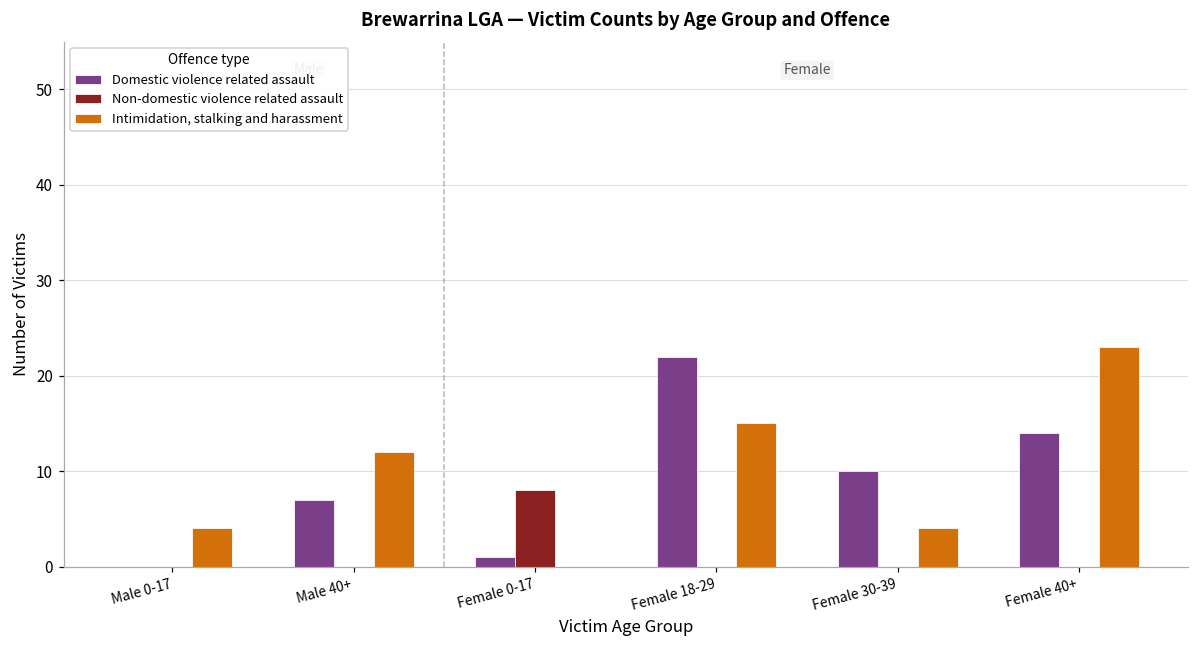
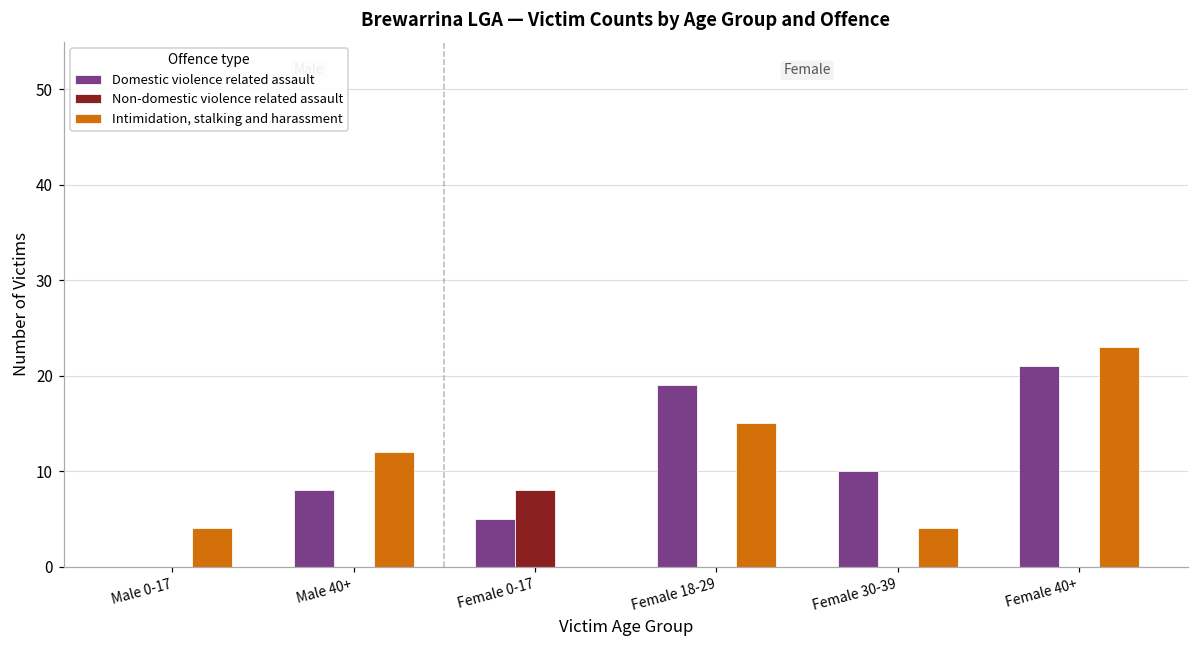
  {
    "Domestic violence related assault": {
      "Male 0-17": 0,
-     "Male 40+": 7,
-     "Female 0-17": 1,
-     "Female 18-29": 22,
+     "Male 40+": 8,
+     "Female 0-17": 5,
+     "Female 18-29": 19,
      "Female 30-39": 10,
-     "Female 40+": 14
+     "Female 40+": 21
    },
    "Non-domestic violence related assault": {
      "Male 0-17": 0,
      "Male 40+": 0,
      "Female 0-17": 8,
      "Female 18-29": 0,
      "Female 30-39": 0,
      "Female 40+": 0
    },
    "Intimidation, stalking and harassment": {
      "Male 0-17": 4,
      "Male 40+": 12,
      "Female 0-17": 0,
      "Female 18-29": 15,
      "Female 30-39": 4,
      "Female 40+": 23
    }
  }
